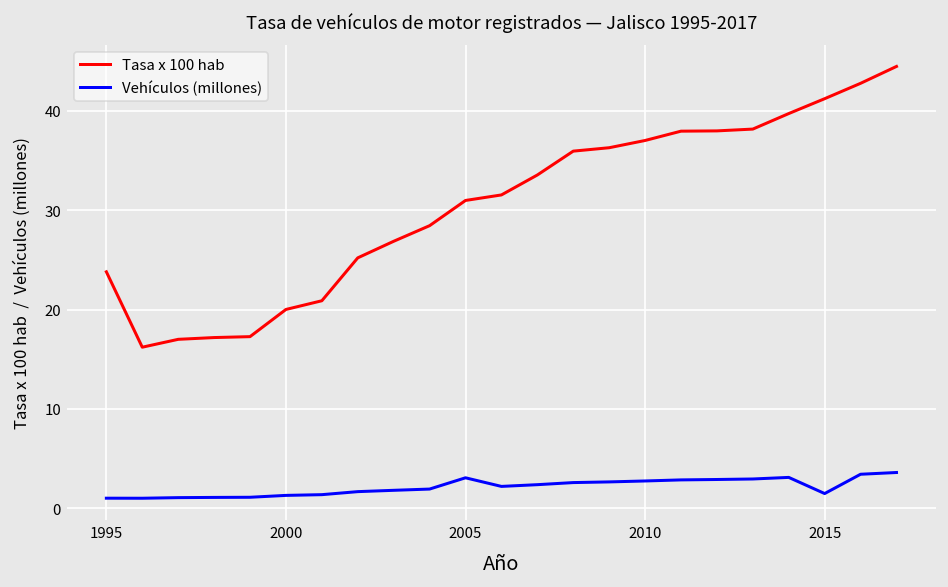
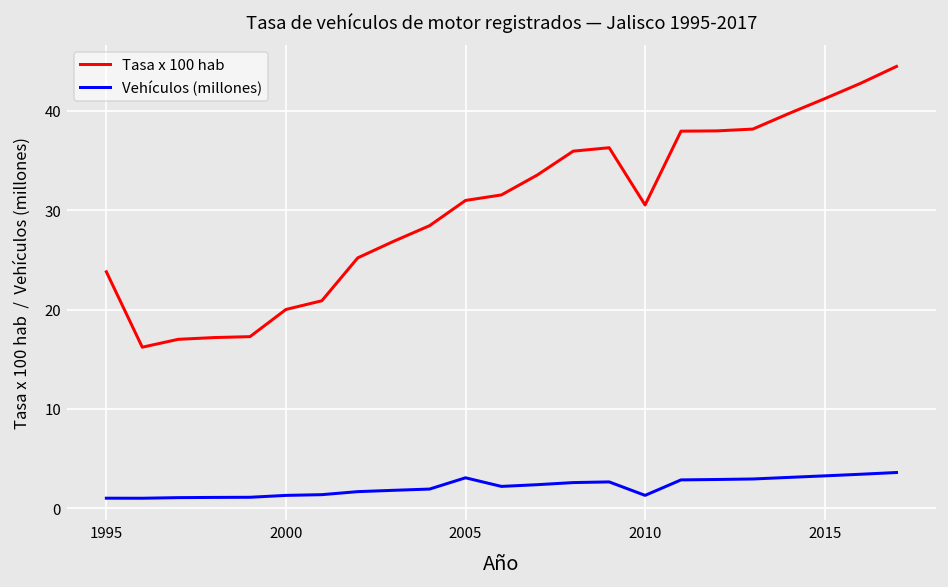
  {
    "Tasa x 100 hab": {
      "1995": 24,
      "2000": 20,
      "2005": 31,
-     "2010": 37,
+     "2010": 31,
      "2015": 41
    },
    "Vehículos (millones)": {
      "1995": 1,
      "2000": 1,
      "2005": 3,
-     "2010": 3,
-     "2015": 1
+     "2010": 1,
+     "2015": 3
    }
  }
